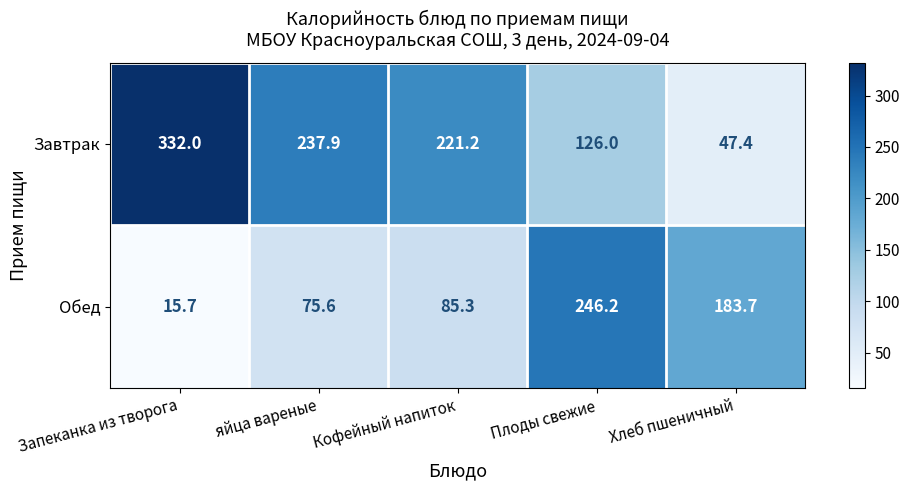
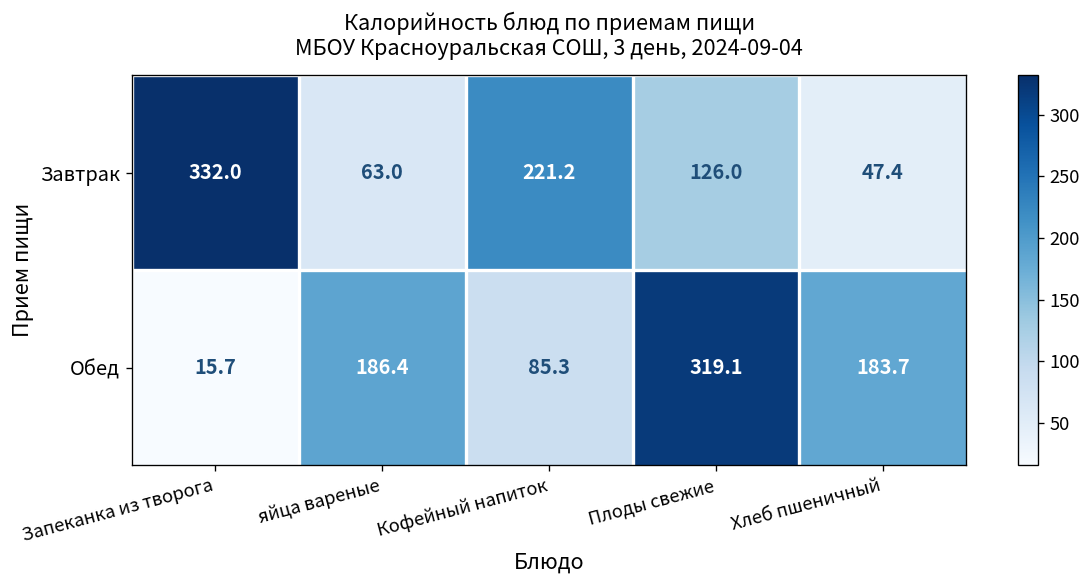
  {
    "Завтрак": {
      "Запеканка из творога": 332.0,
-     "яйца вареные": 237.9,
+     "яйца вареные": 63.0,
      "Кофейный напиток": 221.2,
      "Плоды свежие": 126.0,
      "Хлеб пшеничный": 47.4
    },
    "Обед": {
      "Запеканка из творога": 15.7,
-     "яйца вареные": 75.6,
+     "яйца вареные": 186.4,
      "Кофейный напиток": 85.3,
-     "Плоды свежие": 246.2,
+     "Плоды свежие": 319.1,
      "Хлеб пшеничный": 183.7
    }
  }
